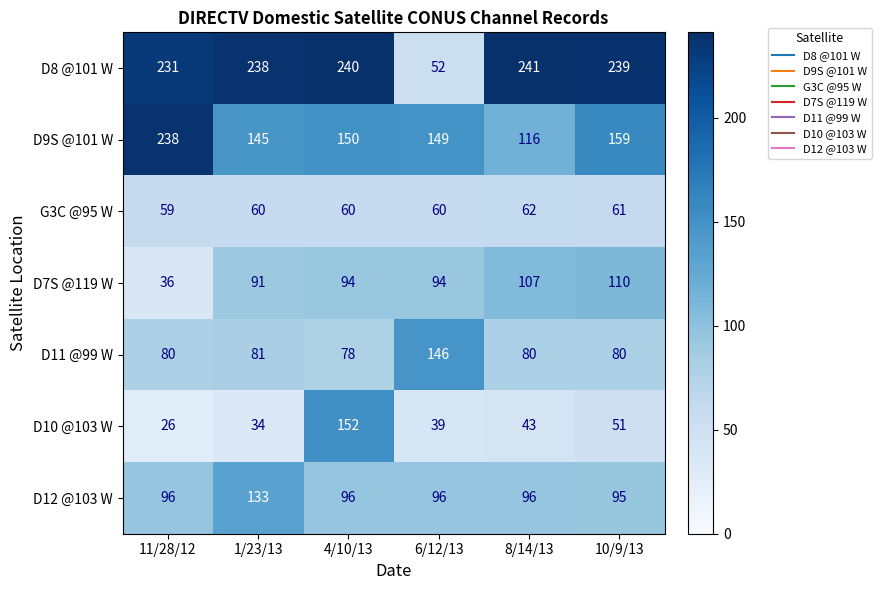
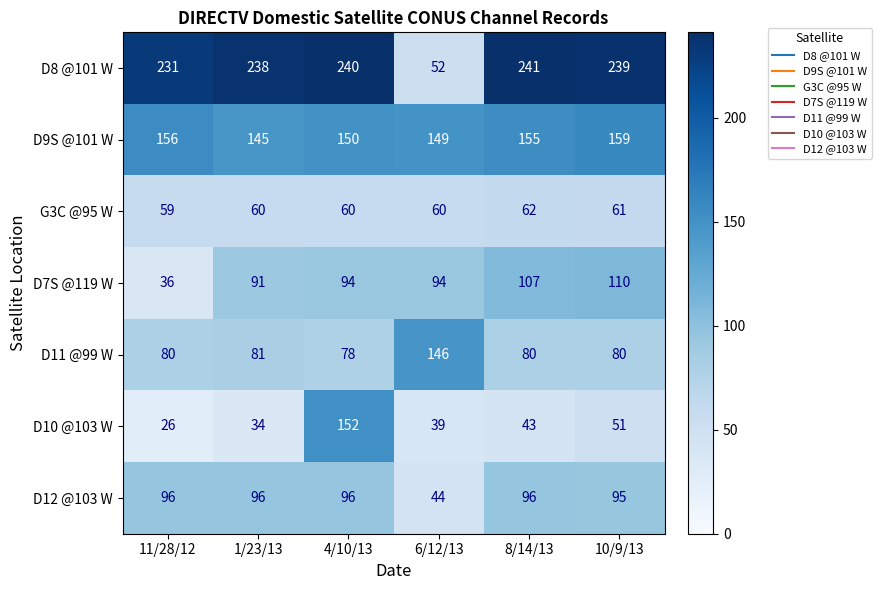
  {
    "D8 @101 W": {
      "11/28/12": 231,
      "1/23/13": 238,
      "4/10/13": 240,
      "6/12/13": 52,
      "8/14/13": 241,
      "10/9/13": 239
    },
    "D9S @101 W": {
-     "11/28/12": 238,
+     "11/28/12": 156,
      "1/23/13": 145,
      "4/10/13": 150,
      "6/12/13": 149,
-     "8/14/13": 116,
+     "8/14/13": 155,
      "10/9/13": 159
    },
    "G3C @95 W": {
      "11/28/12": 59,
      "1/23/13": 60,
      "4/10/13": 60,
      "6/12/13": 60,
      "8/14/13": 62,
      "10/9/13": 61
    },
    "D7S @119 W": {
      "11/28/12": 36,
      "1/23/13": 91,
      "4/10/13": 94,
      "6/12/13": 94,
      "8/14/13": 107,
      "10/9/13": 110
    },
    "D11 @99 W": {
      "11/28/12": 80,
      "1/23/13": 81,
      "4/10/13": 78,
      "6/12/13": 146,
      "8/14/13": 80,
      "10/9/13": 80
    },
    "D10 @103 W": {
      "11/28/12": 26,
      "1/23/13": 34,
      "4/10/13": 152,
      "6/12/13": 39,
      "8/14/13": 43,
      "10/9/13": 51
    },
    "D12 @103 W": {
      "11/28/12": 96,
-     "1/23/13": 133,
+     "1/23/13": 96,
      "4/10/13": 96,
-     "6/12/13": 96,
+     "6/12/13": 44,
      "8/14/13": 96,
      "10/9/13": 95
    }
  }
